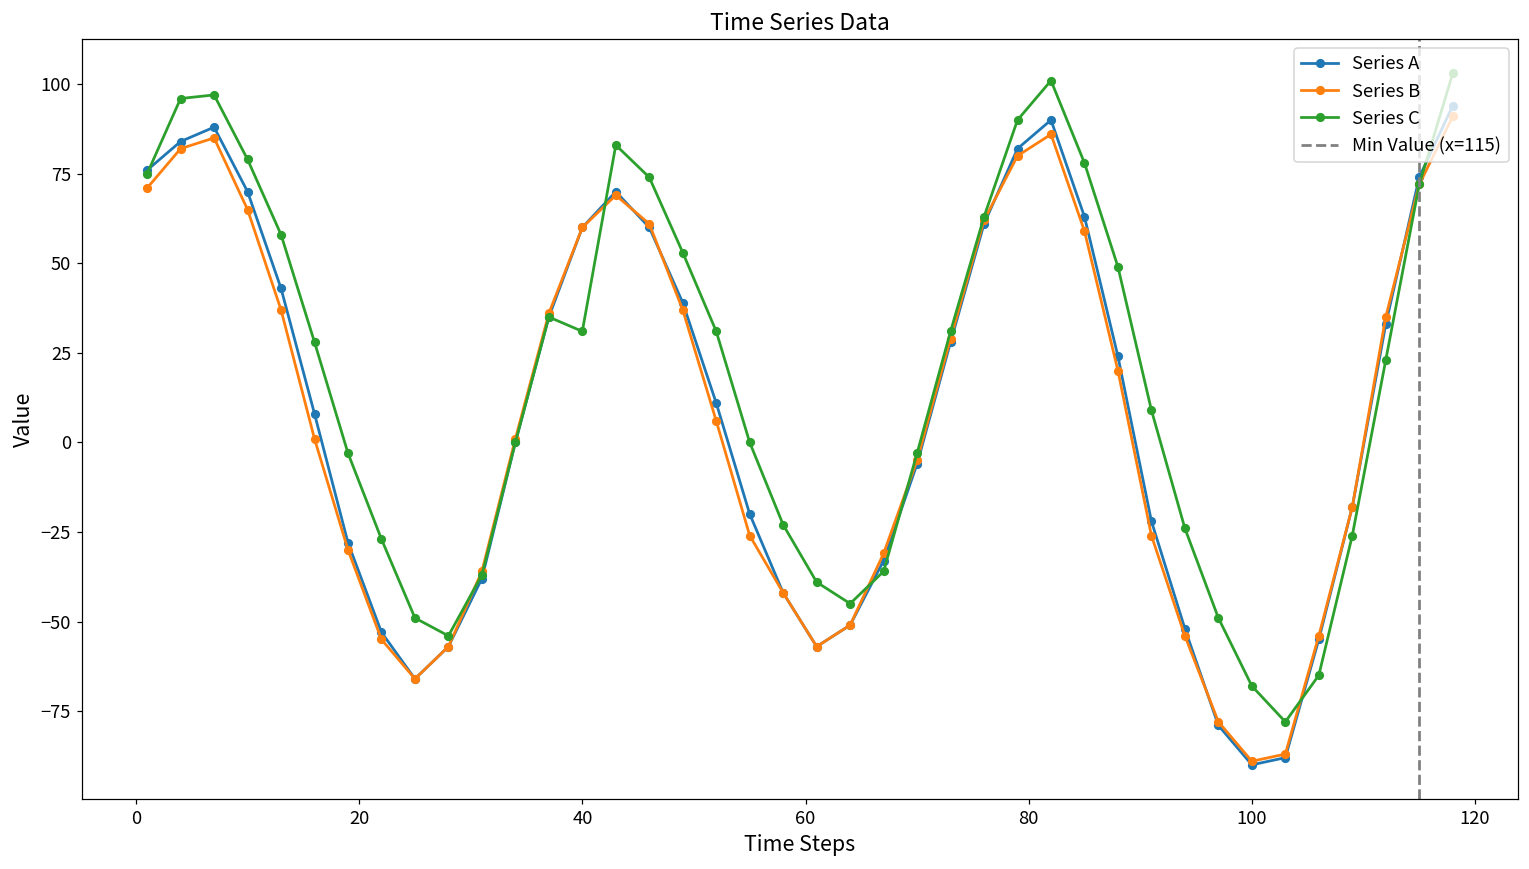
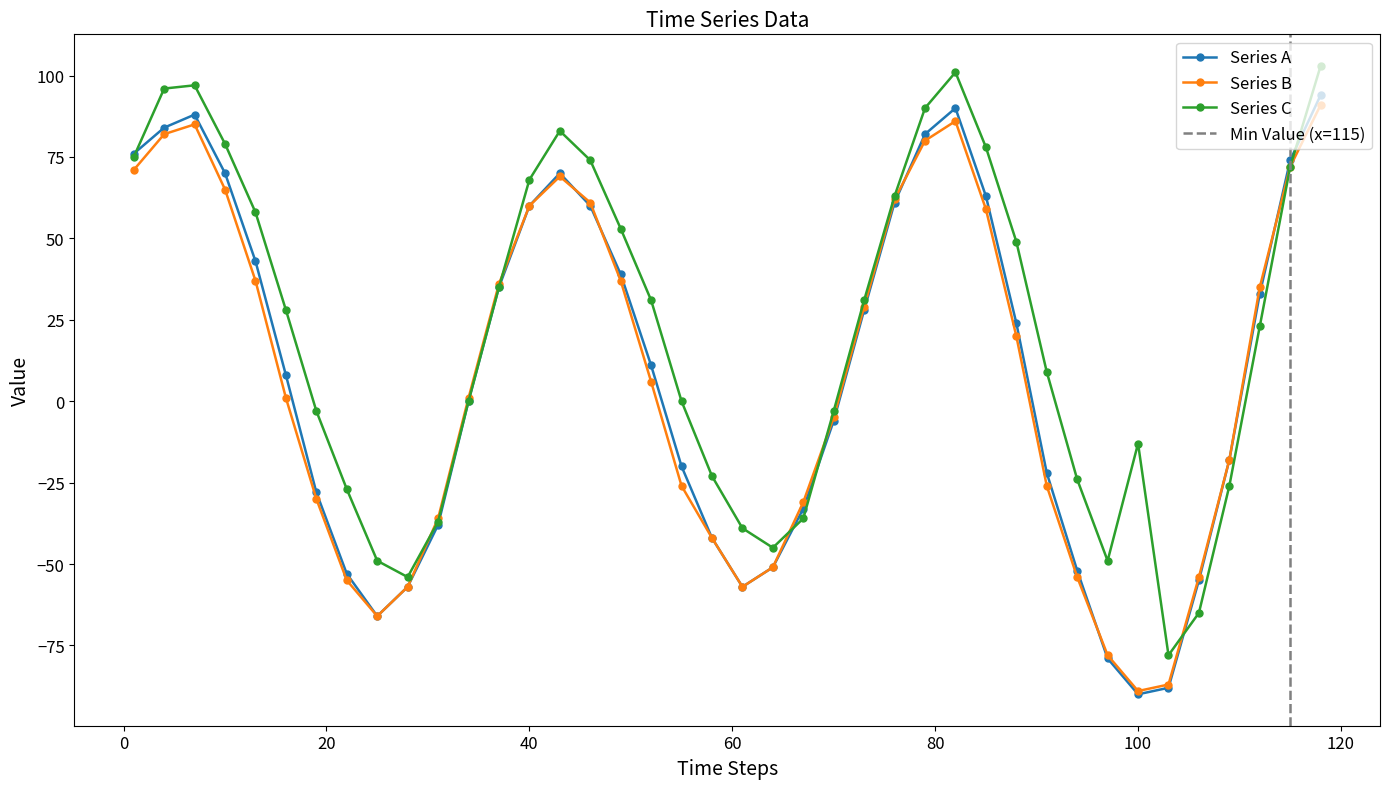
  {
    "Series A": {
      "100": -90
    },
    "Series B": {
      "100": -89
    },
    "Series C": {
-     "40": 31,
-     "100": -68
+     "40": 68,
+     "100": -13
    }
  }
